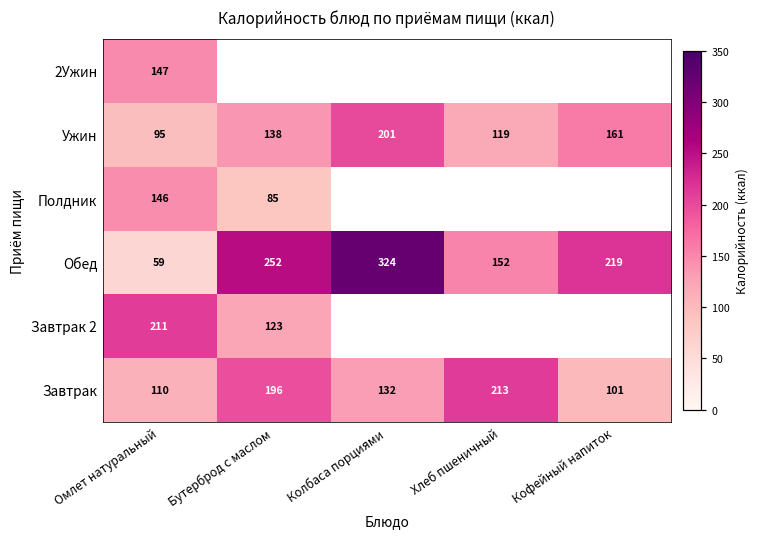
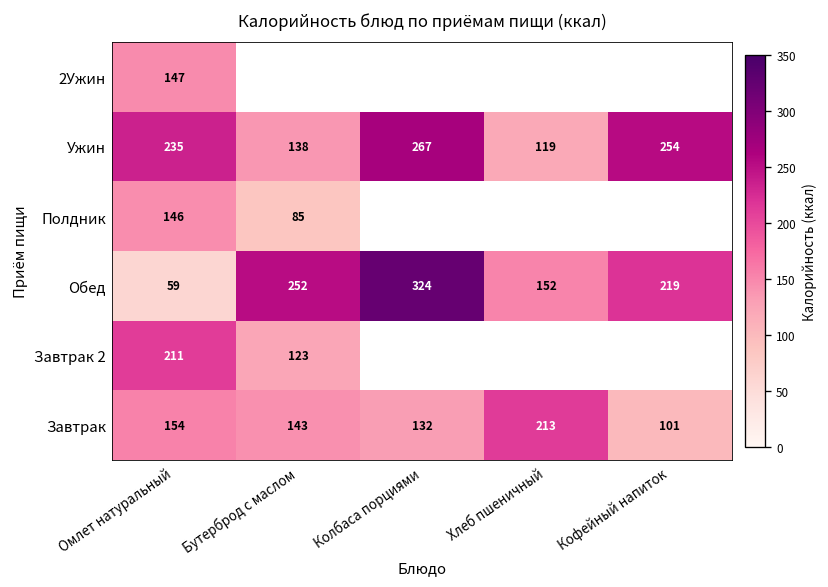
  {
    "2Ужин": {
      "Омлет натуральный": 147
    },
    "Ужин": {
-     "Омлет натуральный": 95,
+     "Омлет натуральный": 235,
      "Бутерброд с маслом": 138,
-     "Колбаса порциями": 201,
+     "Колбаса порциями": 267,
      "Хлеб пшеничный": 119,
-     "Кофейный напиток": 161
+     "Кофейный напиток": 254
    },
    "Полдник": {
      "Омлет натуральный": 146,
      "Бутерброд с маслом": 85
    },
    "Обед": {
      "Омлет натуральный": 59,
      "Бутерброд с маслом": 252,
      "Колбаса порциями": 324,
      "Хлеб пшеничный": 152,
      "Кофейный напиток": 219
    },
    "Завтрак 2": {
      "Омлет натуральный": 211,
      "Бутерброд с маслом": 123
    },
    "Завтрак": {
-     "Омлет натуральный": 110,
-     "Бутерброд с маслом": 196,
+     "Омлет натуральный": 154,
+     "Бутерброд с маслом": 143,
      "Колбаса порциями": 132,
      "Хлеб пшеничный": 213,
      "Кофейный напиток": 101
    }
  }
